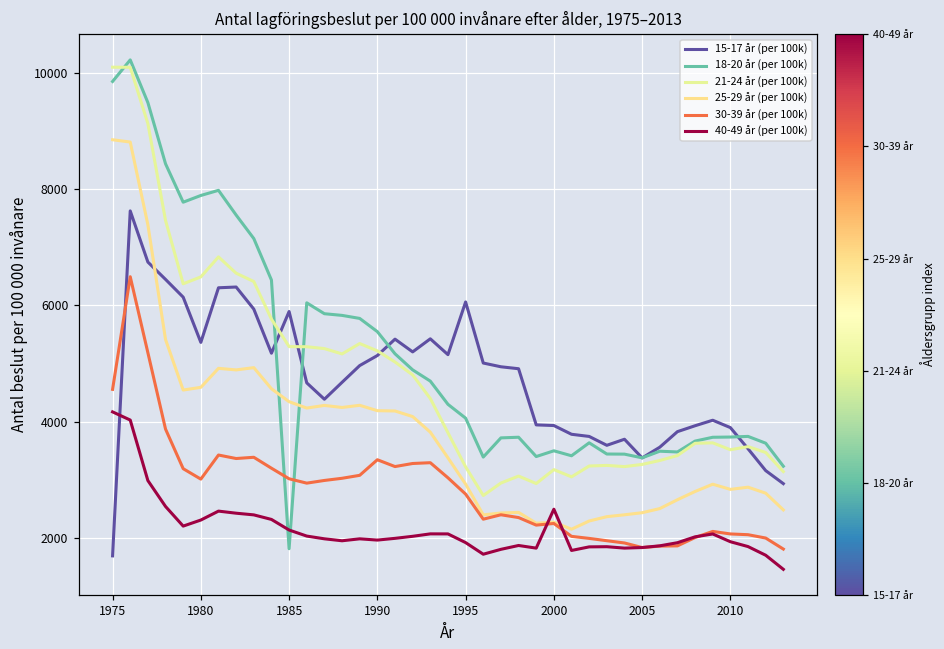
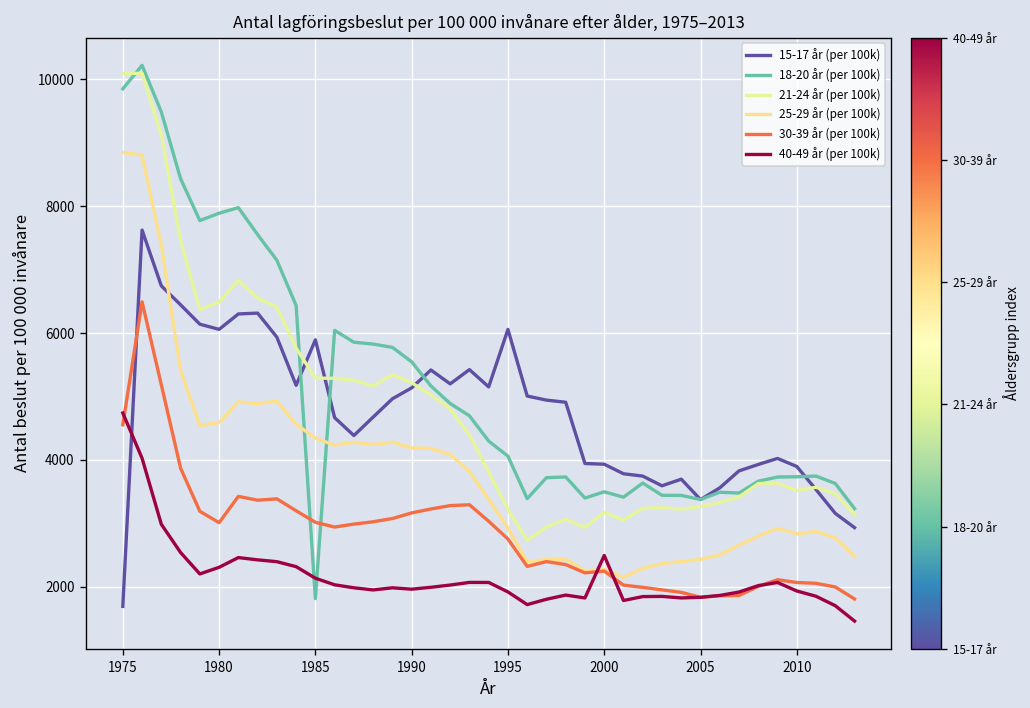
  {
    "15-17 år (per 100k)": {
      "1975": 1700,
-     "1980": 5400,
+     "1980": 6100,
      "1985": 5900,
      "1990": 5100,
      "1995": 6100,
      "2000": 3900,
      "2010": 3900
    },
    "18-20 år (per 100k)": {
      "1975": 9800,
      "1980": 7900,
      "1985": 1800,
      "1990": 5500,
      "1995": 4100,
      "2000": 3500,
      "2010": 3700
    },
    "30-39 år (per 100k)": {
      "1975": 4600,
      "1980": 3000,
      "1985": 3000,
-     "1990": 3300,
+     "1990": 3200,
      "1995": 2800,
      "2010": 2100
    },
    "40-49 år (per 100k)": {
-     "1975": 4200,
+     "1975": 4700,
      "1980": 2300,
      "1985": 2100,
      "1990": 2000,
      "1995": 1900,
      "2000": 2500,
      "2010": 1900
    }
  }
